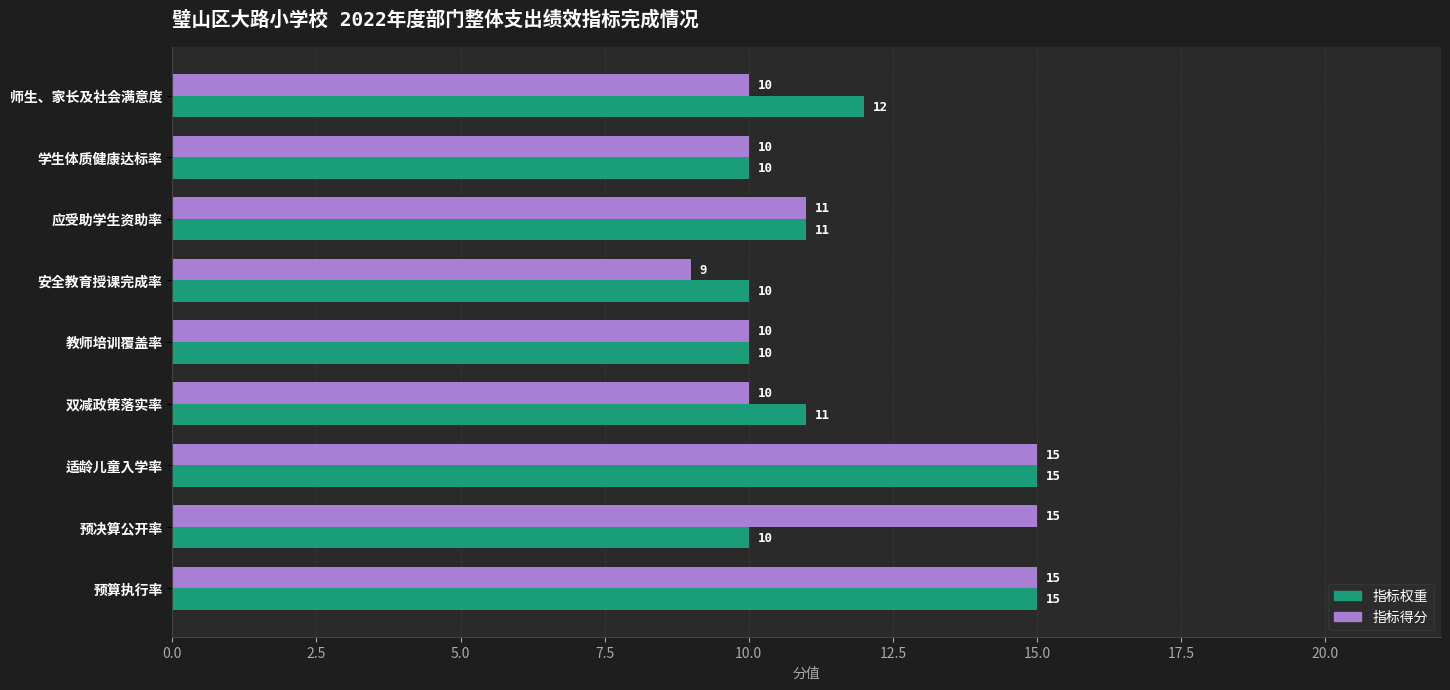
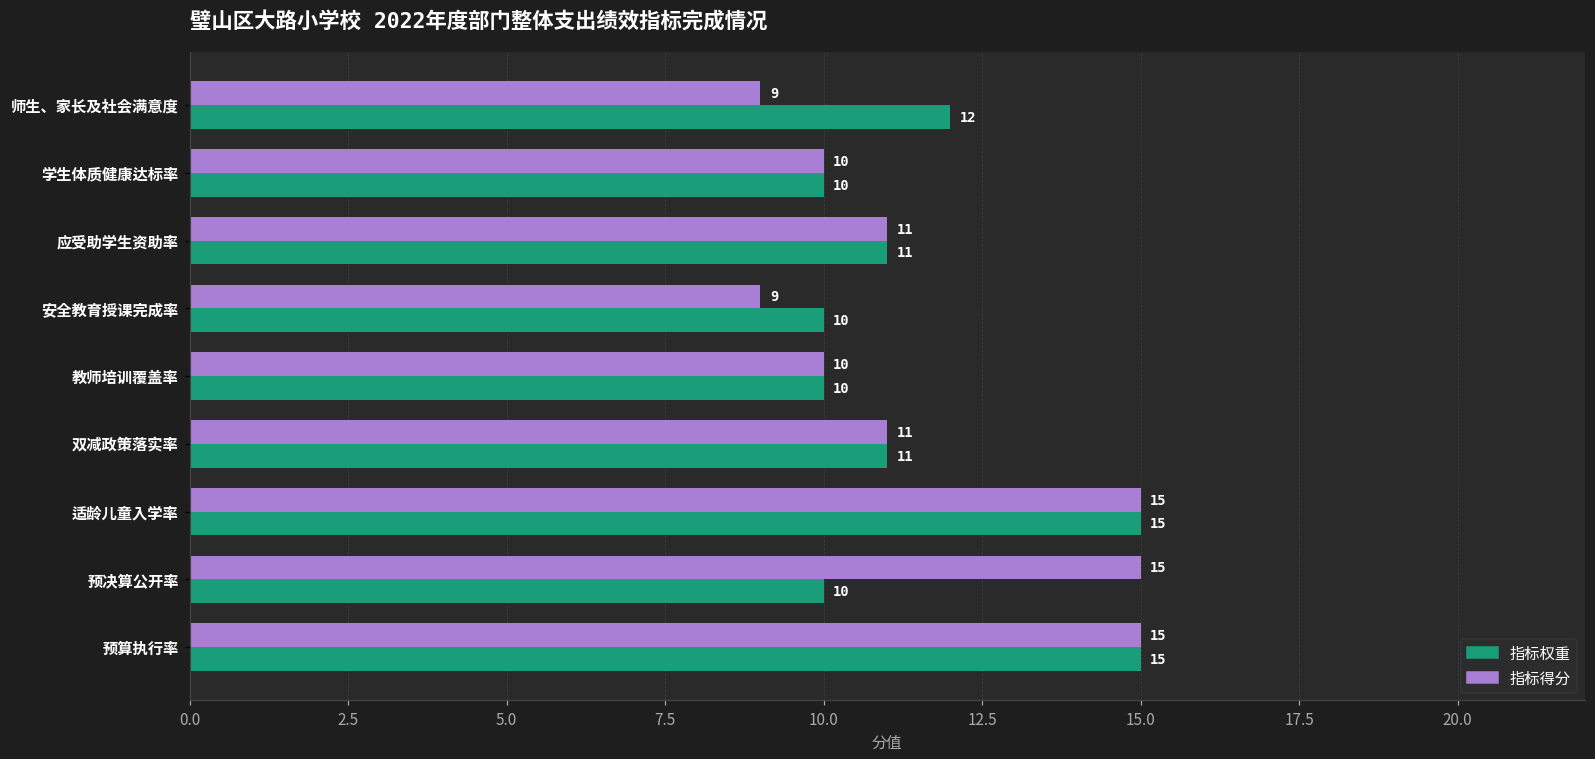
  {
    "指标权重": {
      "师生、家长及社会满意度": 12,
      "学生体质健康达标率": 10,
      "应受助学生资助率": 11,
      "安全教育授课完成率": 10,
      "教师培训覆盖率": 10,
      "双减政策落实率": 11,
      "适龄儿童入学率": 15,
      "预决算公开率": 10,
      "预算执行率": 15
    },
    "指标得分": {
-     "师生、家长及社会满意度": 10,
+     "师生、家长及社会满意度": 9,
      "学生体质健康达标率": 10,
      "应受助学生资助率": 11,
      "安全教育授课完成率": 9,
      "教师培训覆盖率": 10,
-     "双减政策落实率": 10,
+     "双减政策落实率": 11,
      "适龄儿童入学率": 15,
      "预决算公开率": 15,
      "预算执行率": 15
    }
  }
